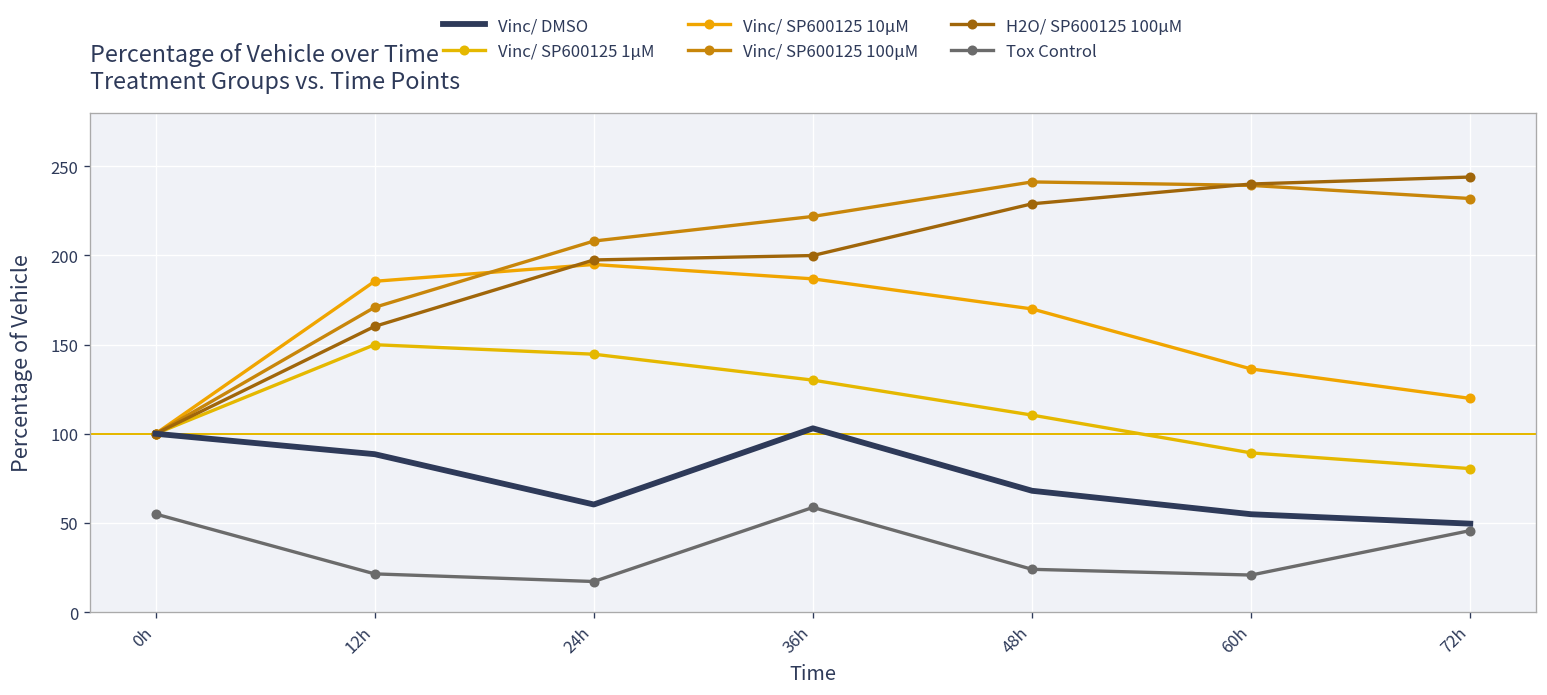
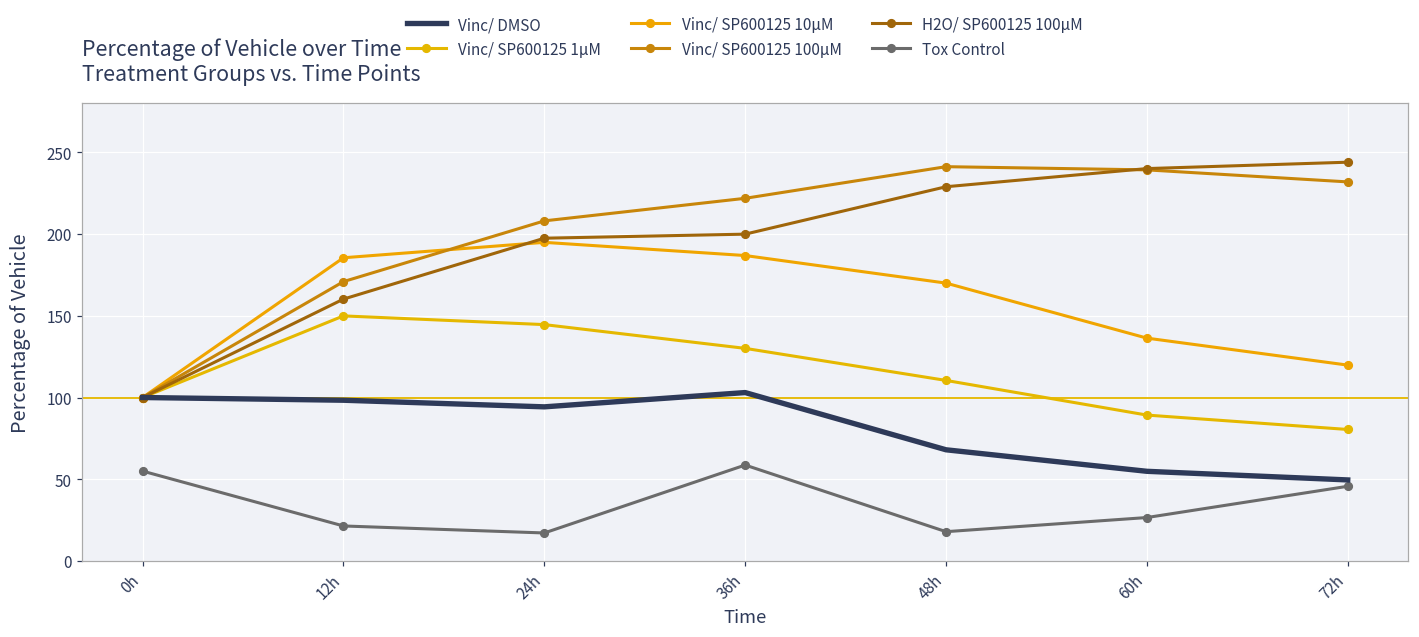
  {
    "Vinc/ DMSO": {
-     "12h": 89,
-     "24h": 60,
+     "12h": 98,
+     "24h": 94,
      "36h": 103,
      "48h": 68,
      "60h": 55,
      "72h": 50
    },
    "Tox Control": {
      "0h": 55,
      "12h": 21,
      "24h": 17,
      "36h": 59,
-     "48h": 24,
-     "60h": 21,
+     "48h": 18,
+     "60h": 27,
      "72h": 46
    }
  }
